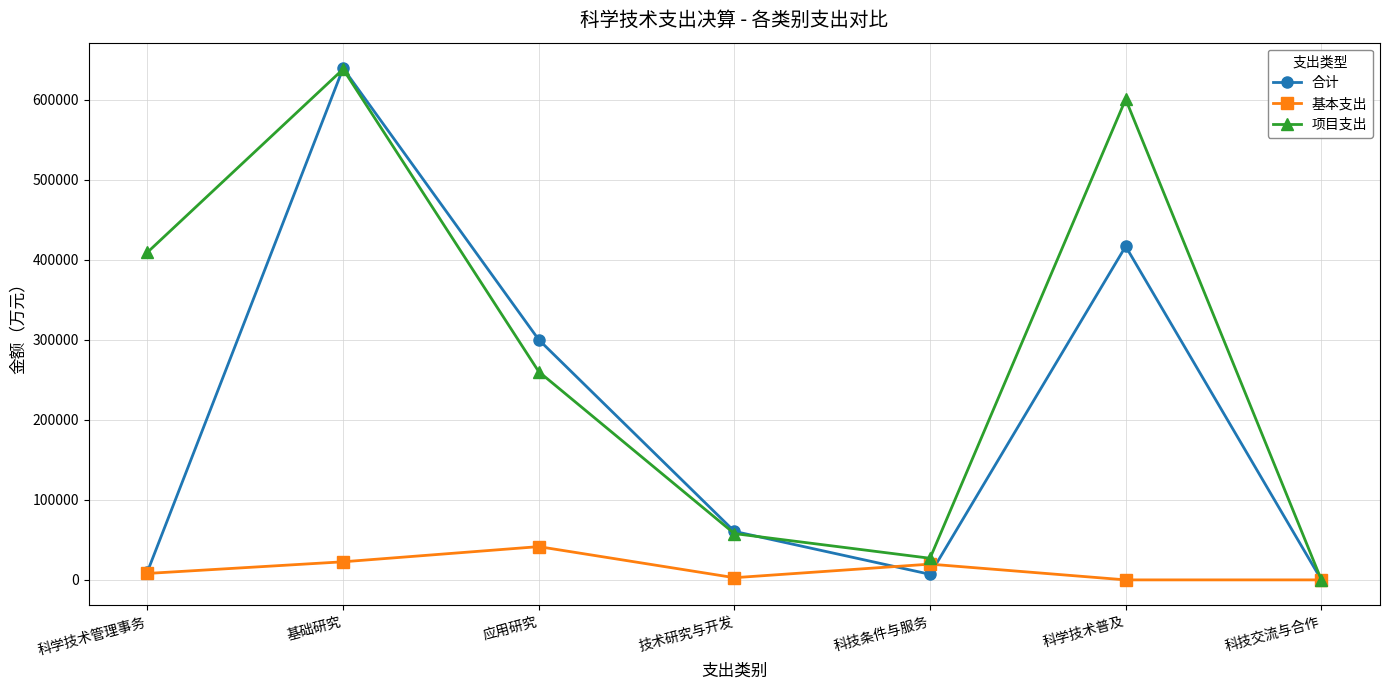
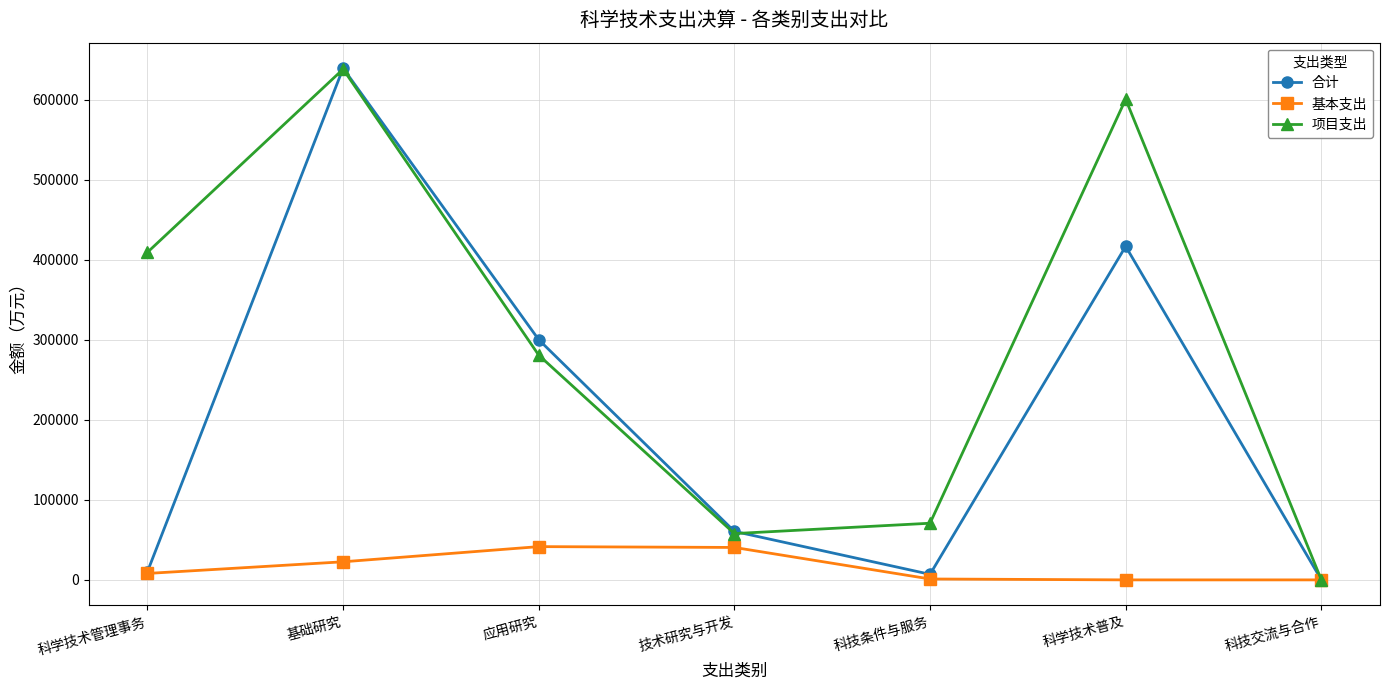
  {
    "合计": {
      "应用研究": 300000,
      "科技条件与服务": 10000,
      "科学技术普及": 420000
    },
    "基本支出": {
      "基础研究": 20000,
      "应用研究": 40000,
-     "技术研究与开发": 0,
-     "科技条件与服务": 20000,
+     "技术研究与开发": 40000,
+     "科技条件与服务": 0,
      "科学技术普及": 0
    },
    "项目支出": {
      "科学技术管理事务": 410000,
-     "应用研究": 260000,
-     "科技条件与服务": 30000,
+     "应用研究": 280000,
+     "科技条件与服务": 70000,
      "科学技术普及": 600000
    }
  }
